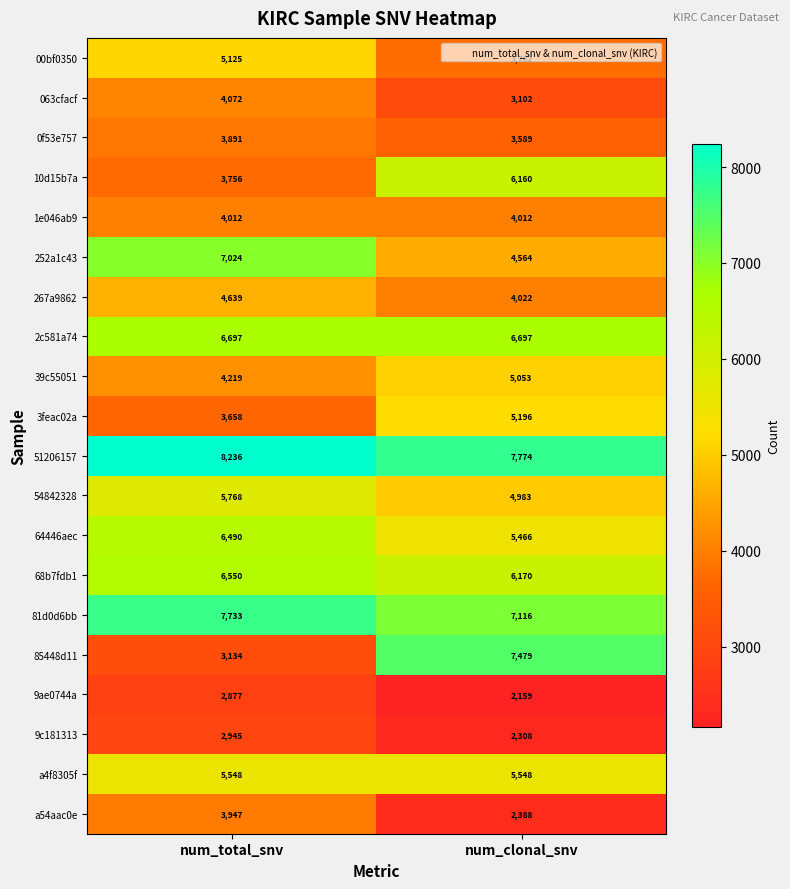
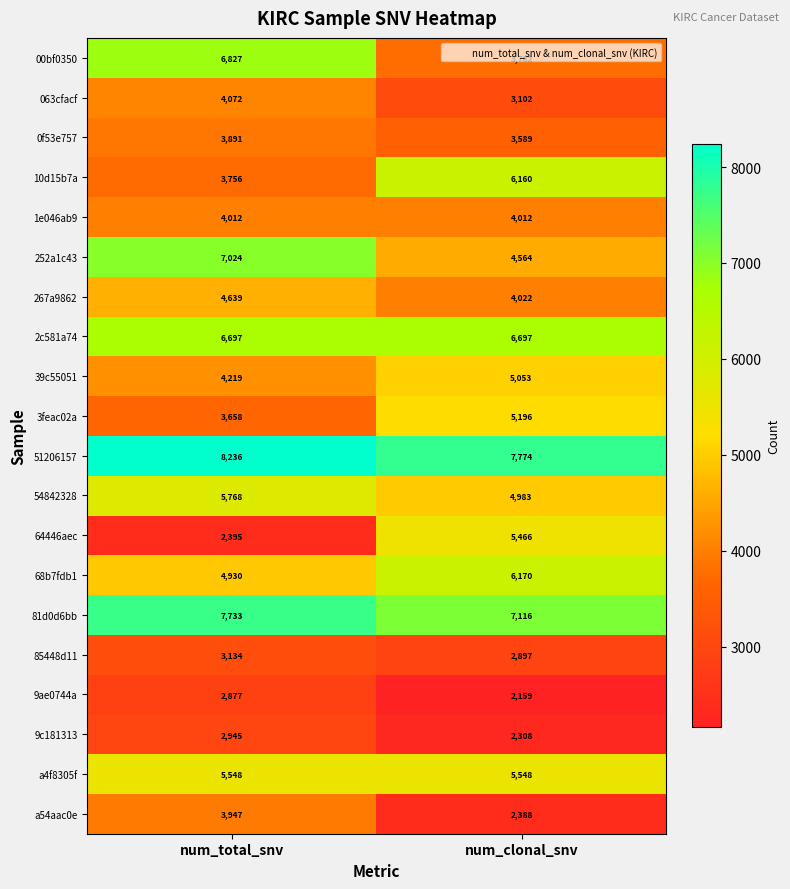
  {
    "00bf0350": {
-     "num_total_snv": "5,125"
+     "num_total_snv": "6,827"
    },
    "063cfacf": {
      "num_total_snv": "4,072",
      "num_clonal_snv": "3,102"
    },
    "0f53e757": {
      "num_total_snv": "3,891",
      "num_clonal_snv": "3,589"
    },
    "10d15b7a": {
      "num_total_snv": "3,756",
      "num_clonal_snv": "6,160"
    },
    "1e046ab9": {
      "num_total_snv": "4,012",
      "num_clonal_snv": "4,012"
    },
    "252a1c43": {
      "num_total_snv": "7,024",
      "num_clonal_snv": "4,564"
    },
    "267a9862": {
      "num_total_snv": "4,639",
      "num_clonal_snv": "4,022"
    },
    "2c581a74": {
      "num_total_snv": "6,697",
      "num_clonal_snv": "6,697"
    },
    "39c55051": {
      "num_total_snv": "4,219",
      "num_clonal_snv": "5,053"
    },
    "3feac02a": {
      "num_total_snv": "3,658",
      "num_clonal_snv": "5,196"
    },
    "51206157": {
      "num_total_snv": "8,236",
      "num_clonal_snv": "7,774"
    },
    "54842328": {
      "num_total_snv": "5,768",
      "num_clonal_snv": "4,983"
    },
    "64446aec": {
-     "num_total_snv": "6,490",
+     "num_total_snv": "2,395",
      "num_clonal_snv": "5,466"
    },
    "68b7fdb1": {
-     "num_total_snv": "6,550",
+     "num_total_snv": "4,930",
      "num_clonal_snv": "6,170"
    },
    "81d0d6bb": {
      "num_total_snv": "7,733",
      "num_clonal_snv": "7,116"
    },
    "85448d11": {
      "num_total_snv": "3,134",
-     "num_clonal_snv": "7,479"
+     "num_clonal_snv": "2,897"
    },
    "9ae0744a": {
      "num_total_snv": "2,877",
      "num_clonal_snv": "2,159"
    },
    "9c181313": {
      "num_total_snv": "2,945",
      "num_clonal_snv": "2,308"
    },
    "a4f8305f": {
      "num_total_snv": "5,548",
      "num_clonal_snv": "5,548"
    },
    "a54aac0e": {
      "num_total_snv": "3,947",
      "num_clonal_snv": "2,388"
    }
  }
